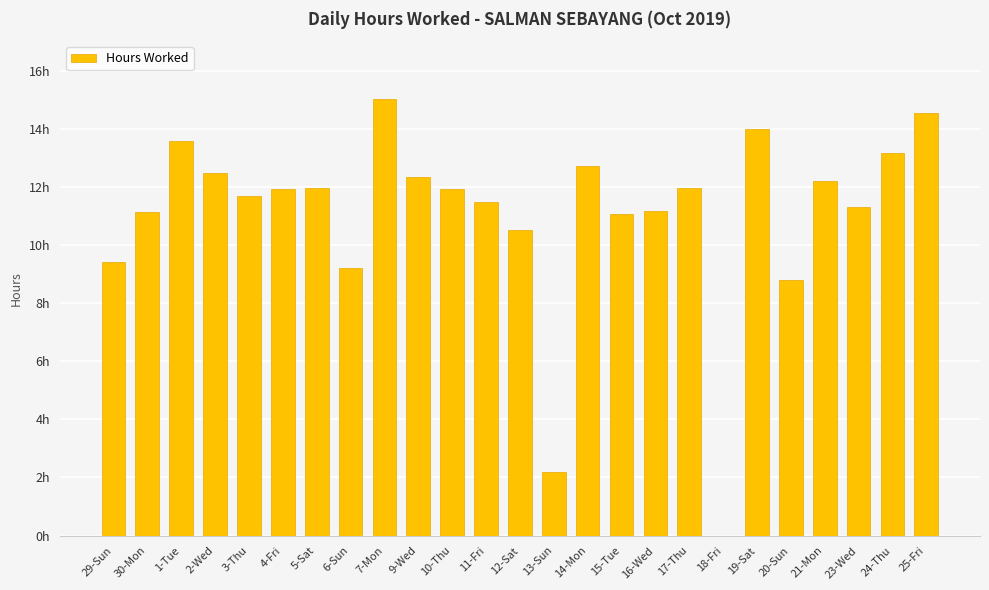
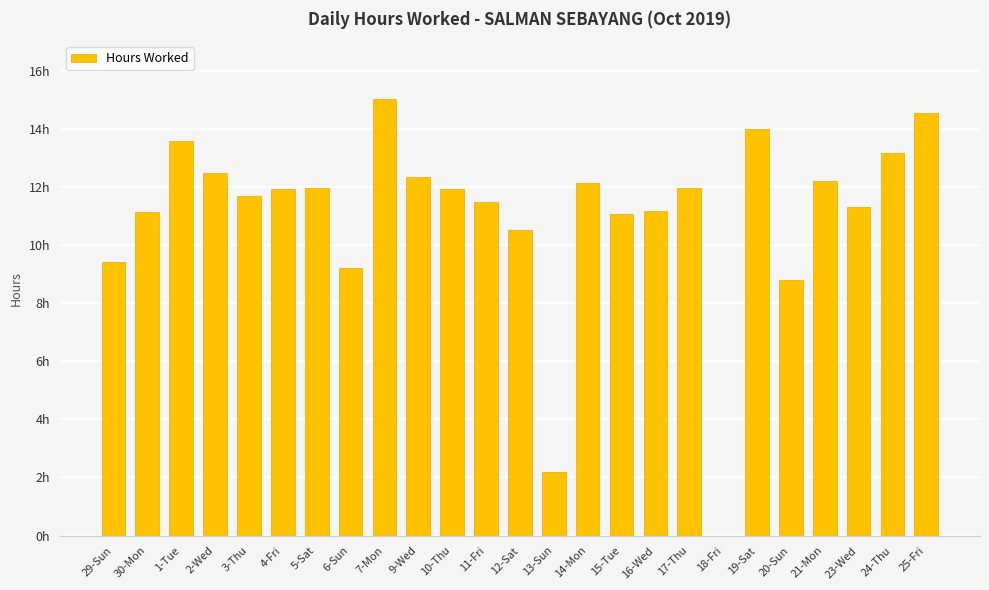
  {
    "29-Sun": "9.4h",
    "30-Mon": "11.1h",
    "1-Tue": "13.6h",
    "2-Wed": "12.5h",
    "3-Thu": "11.7h",
    "4-Fri": "11.9h",
    "5-Sat": "12.0h",
    "6-Sun": "9.2h",
    "7-Mon": "15.0h",
    "9-Wed": "12.3h",
    "10-Thu": "11.9h",
    "11-Fri": "11.5h",
    "12-Sat": "10.5h",
    "13-Sun": "2.2h",
-   "14-Mon": "12.7h",
+   "14-Mon": "12.1h",
    "15-Tue": "11.1h",
    "16-Wed": "11.2h",
    "17-Thu": "12.0h",
    "18-Fri": "0.0h",
    "19-Sat": "14.0h",
    "20-Sun": "8.8h",
    "21-Mon": "12.2h",
    "23-Wed": "11.3h",
    "24-Thu": "13.2h",
    "25-Fri": "14.5h"
  }
